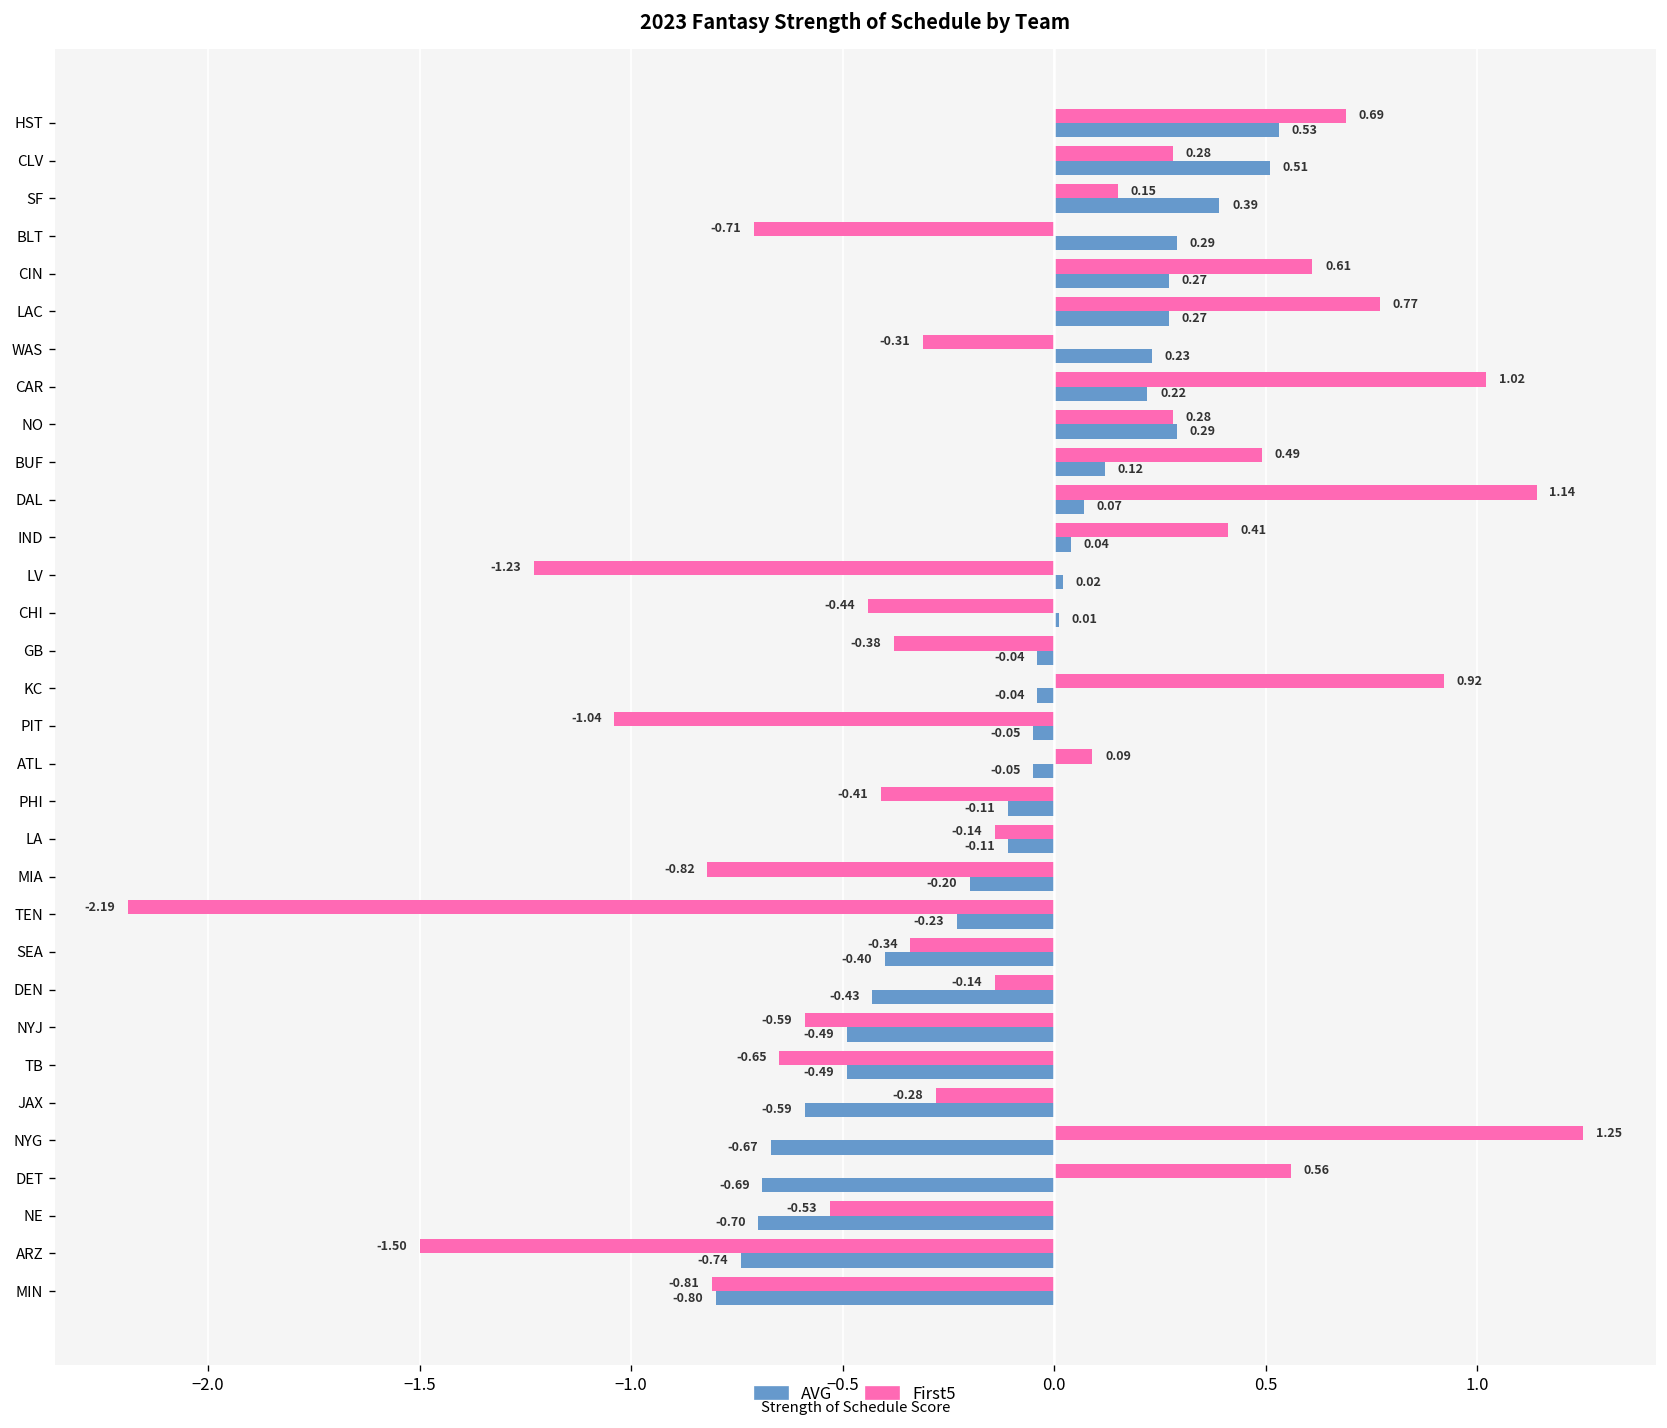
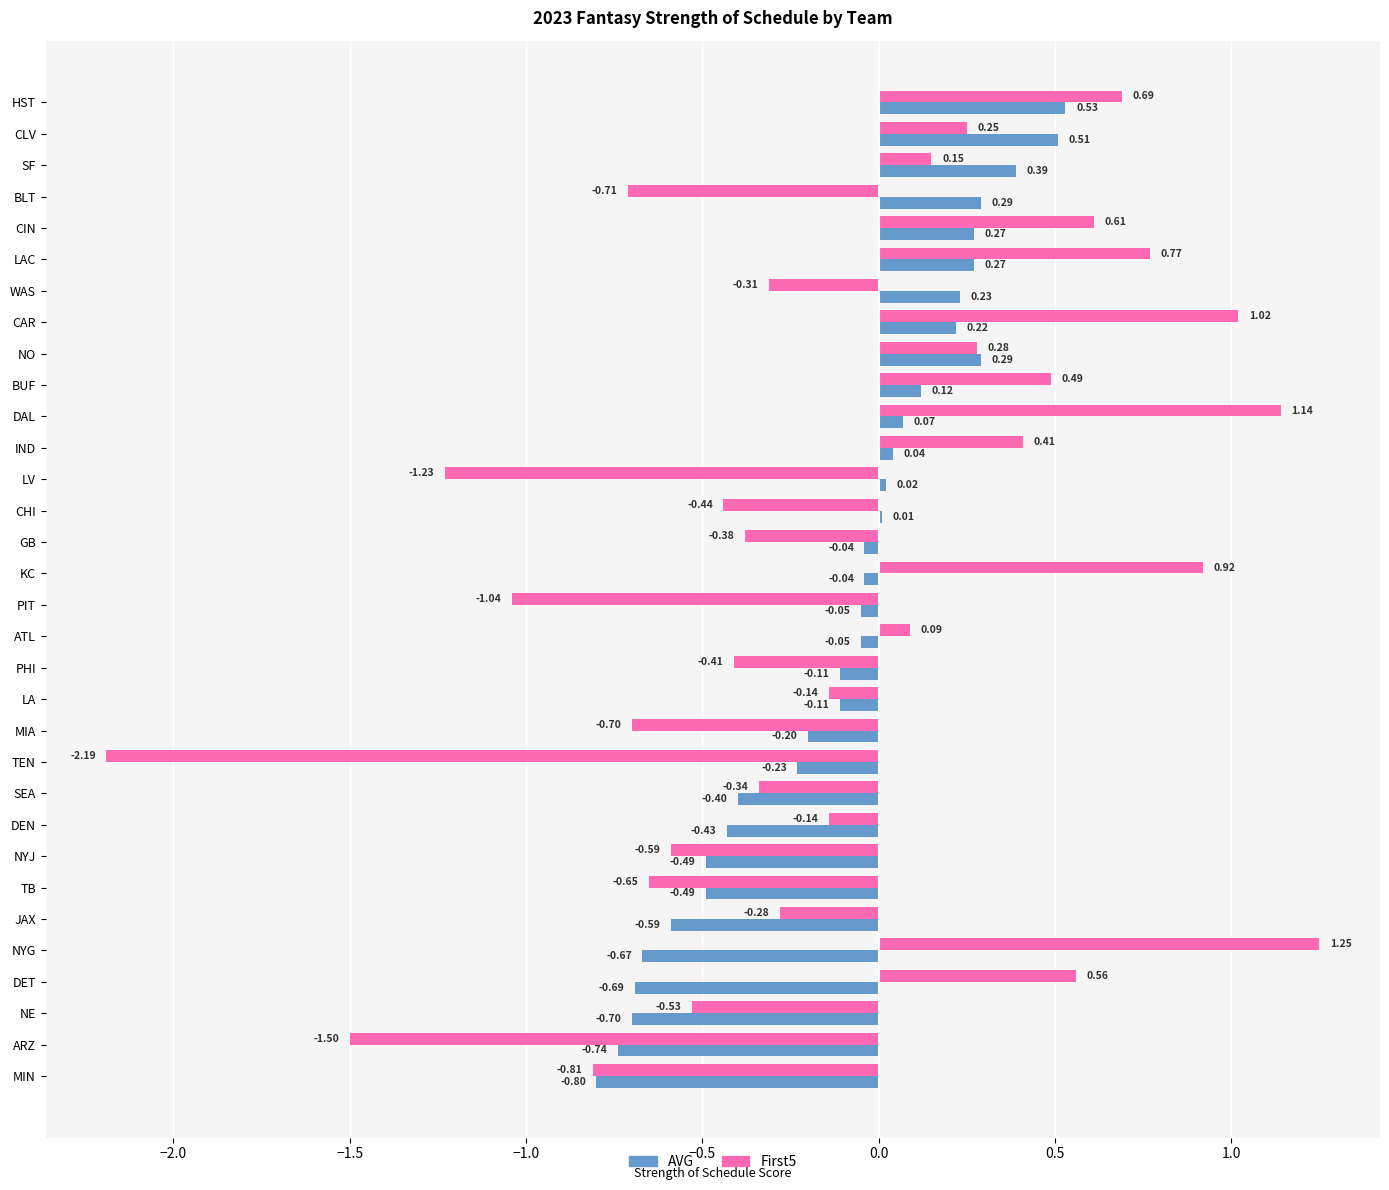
  {
    "AVG": {
      "HST": 0.53,
      "CLV": 0.51,
      "SF": 0.39,
      "BLT": 0.29,
      "CIN": 0.27,
      "LAC": 0.27,
      "WAS": 0.23,
      "CAR": 0.22,
      "NO": 0.29,
      "BUF": 0.12,
      "DAL": 0.07,
      "IND": 0.04,
      "LV": 0.02,
      "CHI": 0.01,
      "GB": -0.04,
      "KC": -0.04,
      "PIT": -0.05,
      "ATL": -0.05,
      "PHI": -0.11,
      "LA": -0.11,
      "MIA": -0.20,
      "TEN": -0.23,
      "SEA": -0.40,
      "DEN": -0.43,
      "NYJ": -0.49,
      "TB": -0.49,
      "JAX": -0.59,
      "NYG": -0.67,
      "DET": -0.69,
      "NE": -0.70,
      "ARZ": -0.74,
      "MIN": -0.80
    },
    "First5": {
      "HST": 0.69,
-     "CLV": 0.28,
+     "CLV": 0.25,
      "SF": 0.15,
      "BLT": -0.71,
      "CIN": 0.61,
      "LAC": 0.77,
      "WAS": -0.31,
      "CAR": 1.02,
      "NO": 0.28,
      "BUF": 0.49,
      "DAL": 1.14,
      "IND": 0.41,
      "LV": -1.23,
      "CHI": -0.44,
      "GB": -0.38,
      "KC": 0.92,
      "PIT": -1.04,
      "ATL": 0.09,
      "PHI": -0.41,
      "LA": -0.14,
-     "MIA": -0.82,
+     "MIA": -0.70,
      "TEN": -2.19,
      "SEA": -0.34,
      "DEN": -0.14,
      "NYJ": -0.59,
      "TB": -0.65,
      "JAX": -0.28,
      "NYG": 1.25,
      "DET": 0.56,
      "NE": -0.53,
      "ARZ": -1.50,
      "MIN": -0.81
    }
  }
